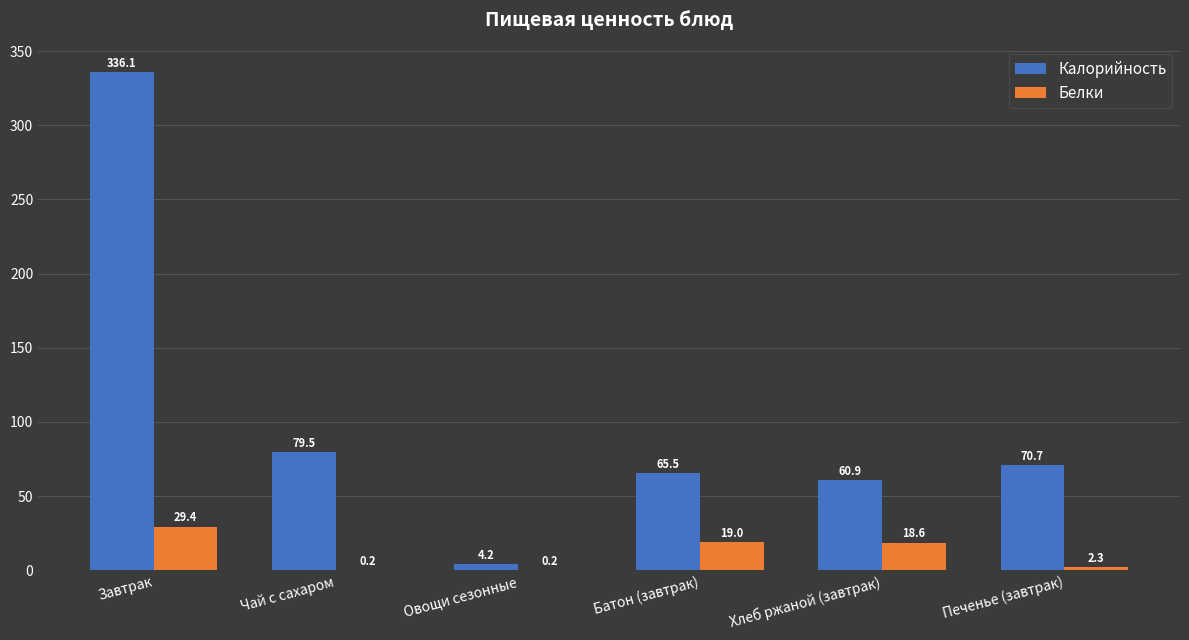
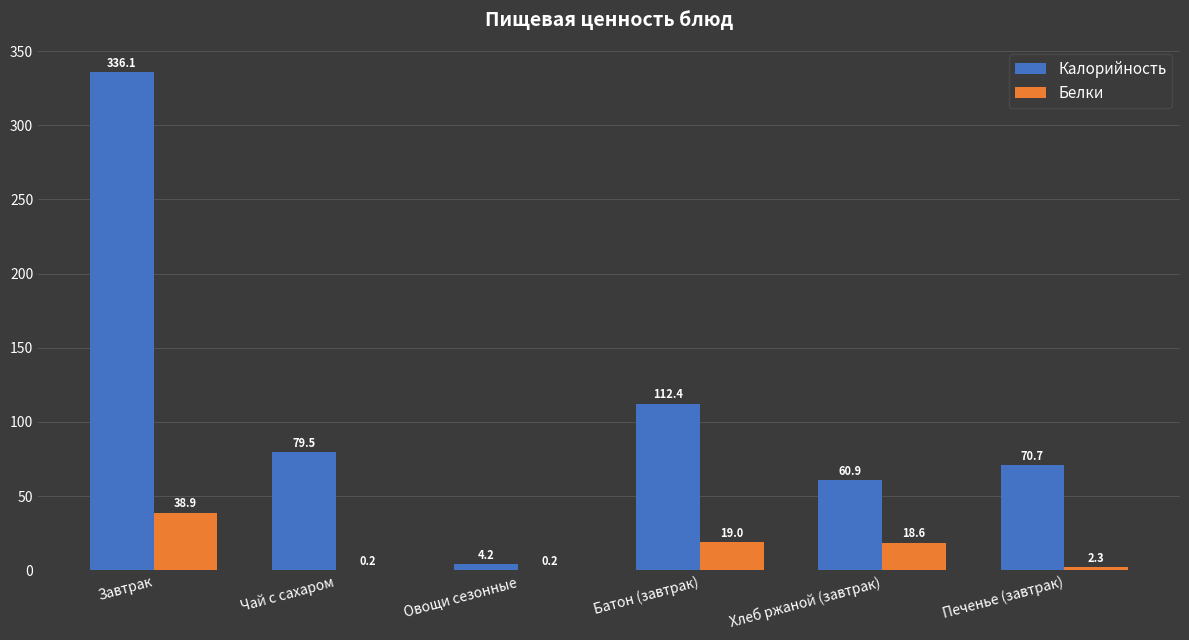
  {
    "Калорийность": {
      "Завтрак": 336.1,
      "Чай с сахаром": 79.5,
      "Овощи сезонные": 4.2,
-     "Батон (завтрак)": 65.5,
+     "Батон (завтрак)": 112.4,
      "Хлеб ржаной (завтрак)": 60.9,
      "Печенье (завтрак)": 70.7
    },
    "Белки": {
-     "Завтрак": 29.4,
+     "Завтрак": 38.9,
      "Чай с сахаром": 0.2,
      "Овощи сезонные": 0.2,
      "Батон (завтрак)": 19.0,
      "Хлеб ржаной (завтрак)": 18.6,
      "Печенье (завтрак)": 2.3
    }
  }
